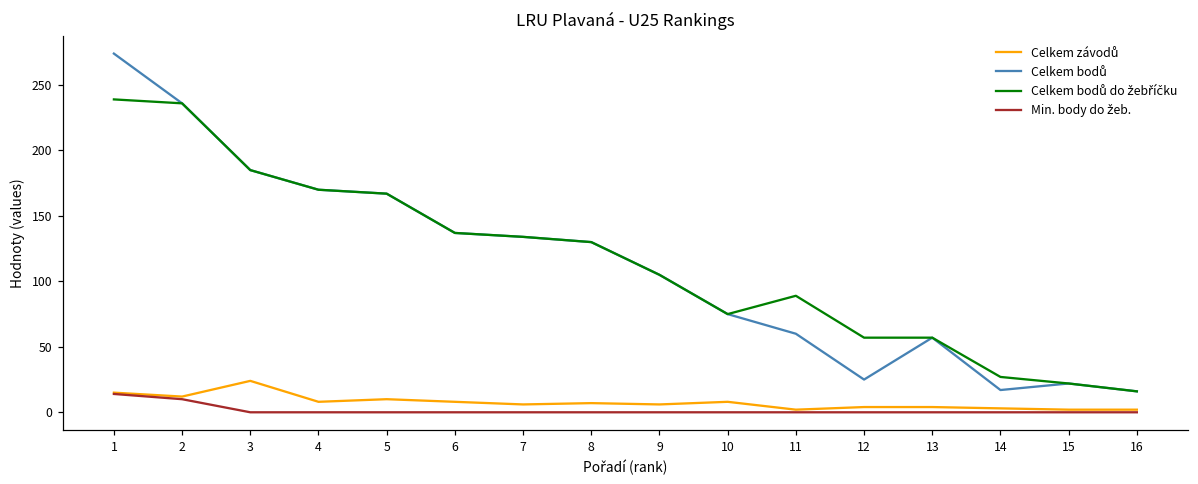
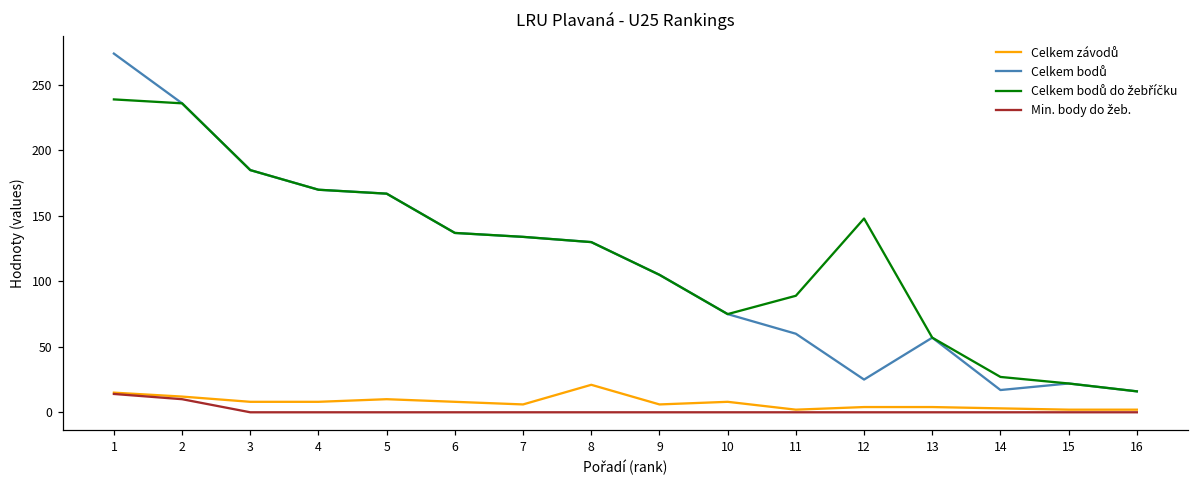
  {
    "Celkem závodů": {
-     "3": 24,
+     "3": 8,
      "4": 8,
      "5": 10,
      "6": 8,
      "7": 6,
-     "8": 7,
+     "8": 21,
      "9": 6,
      "10": 8,
      "12": 4,
      "13": 4,
      "14": 3
    },
    "Celkem bodů": {
      "1": 274,
      "11": 60,
      "12": 25,
      "14": 17
    },
    "Celkem bodů do žebříčku": {
      "1": 239,
      "11": 89,
-     "12": 57,
+     "12": 148,
      "14": 27
    },
    "Min. body do žeb.": {
      "3": 0,
      "4": 0,
      "5": 0,
      "6": 0,
      "7": 0,
      "8": 0,
      "9": 0,
      "10": 0,
      "12": 0,
      "13": 0,
      "14": 0
    }
  }
